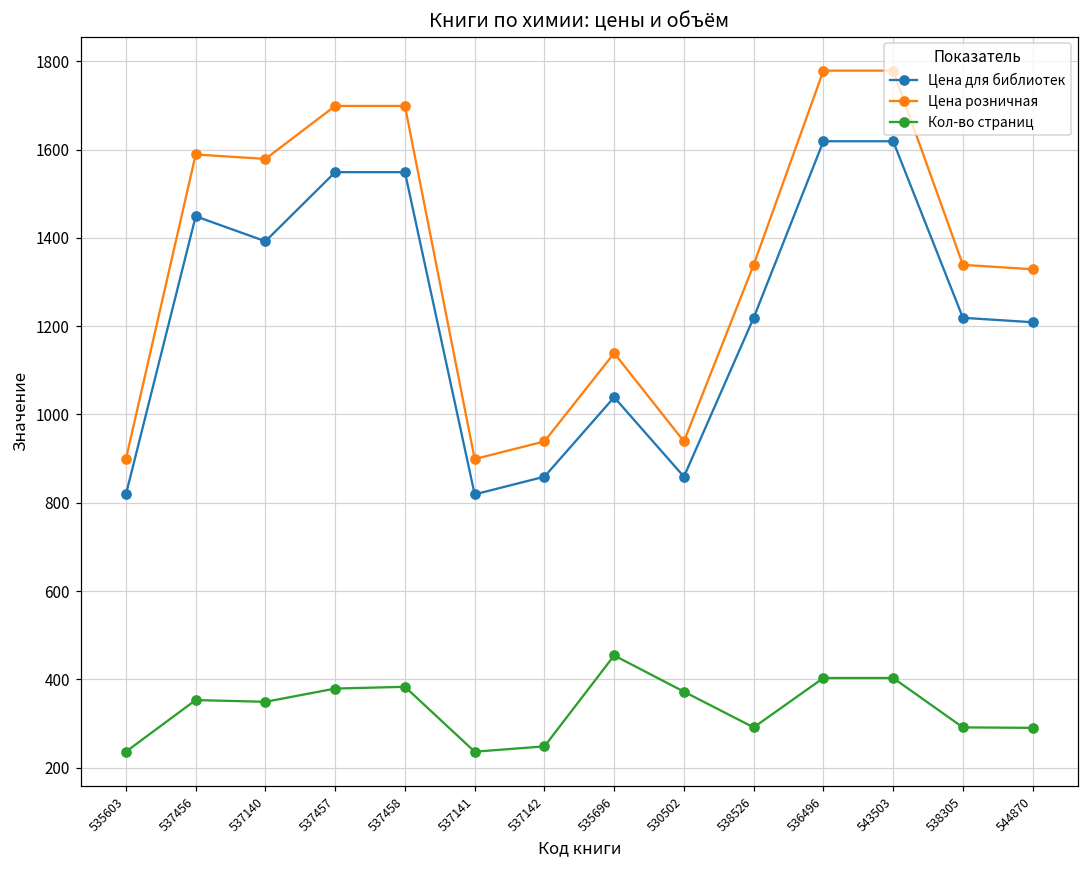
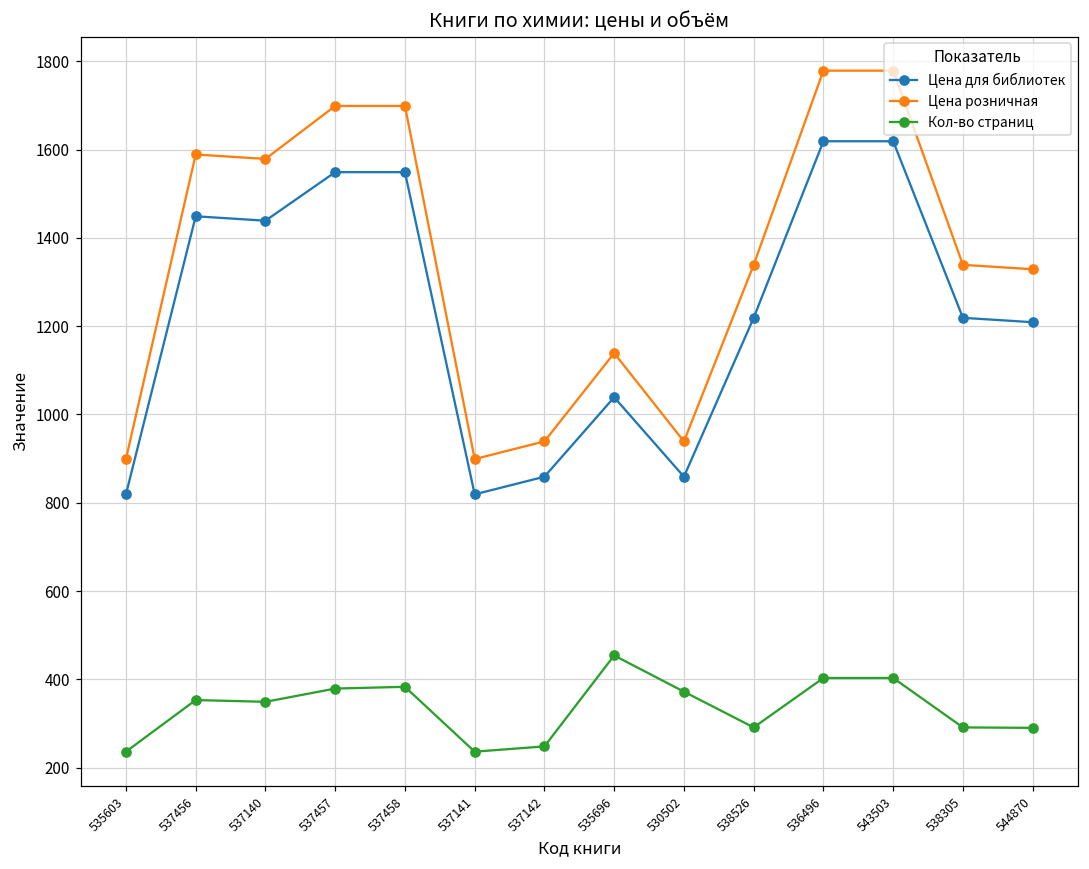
  {
    "Цена для библиотек": {
      "535603": 820,
      "537456": 1450,
-     "537140": 1390,
+     "537140": 1440,
      "537457": 1550,
      "537458": 1550,
      "537141": 820,
      "537142": 860,
      "535696": 1040,
      "530502": 860,
      "538526": 1220,
      "536496": 1620,
      "543503": 1620,
      "538305": 1220,
      "544870": 1210
    },
    "Цена розничная": {
      "535603": 900,
      "537456": 1590,
      "537140": 1580,
      "537457": 1700,
      "537458": 1700,
      "537141": 900,
      "537142": 940,
      "535696": 1140,
      "530502": 940,
      "538526": 1340,
      "536496": 1780,
      "538305": 1340,
      "544870": 1330
    },
    "Кол-во страниц": {
      "535603": 240,
      "537456": 350,
      "537140": 350,
      "537457": 380,
      "537458": 380,
      "537141": 240,
      "537142": 250,
      "535696": 450,
      "530502": 370,
      "538526": 290,
      "536496": 400,
      "543503": 400,
      "538305": 290,
      "544870": 290
    }
  }
